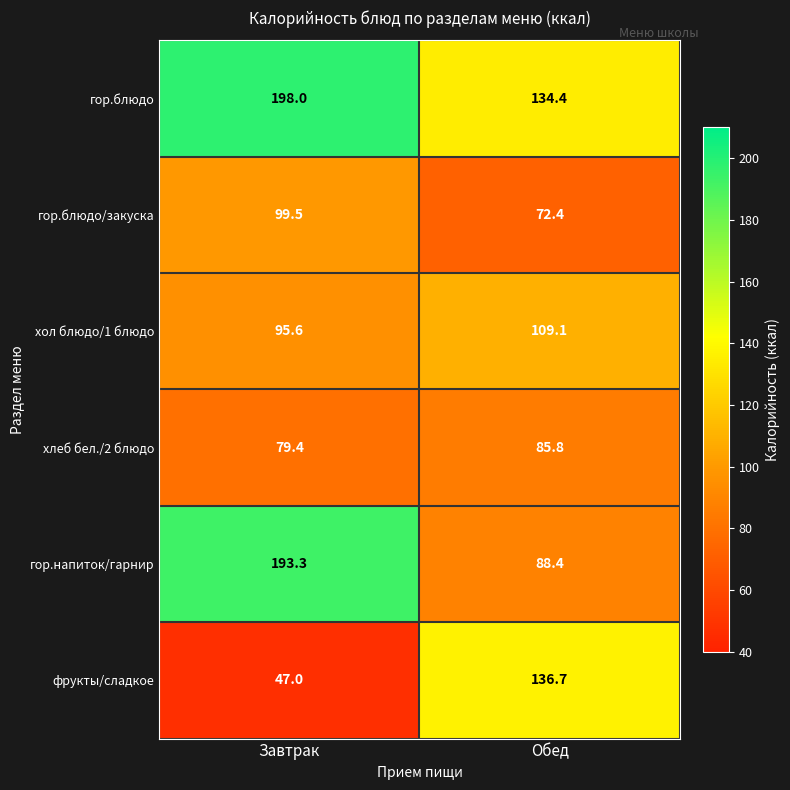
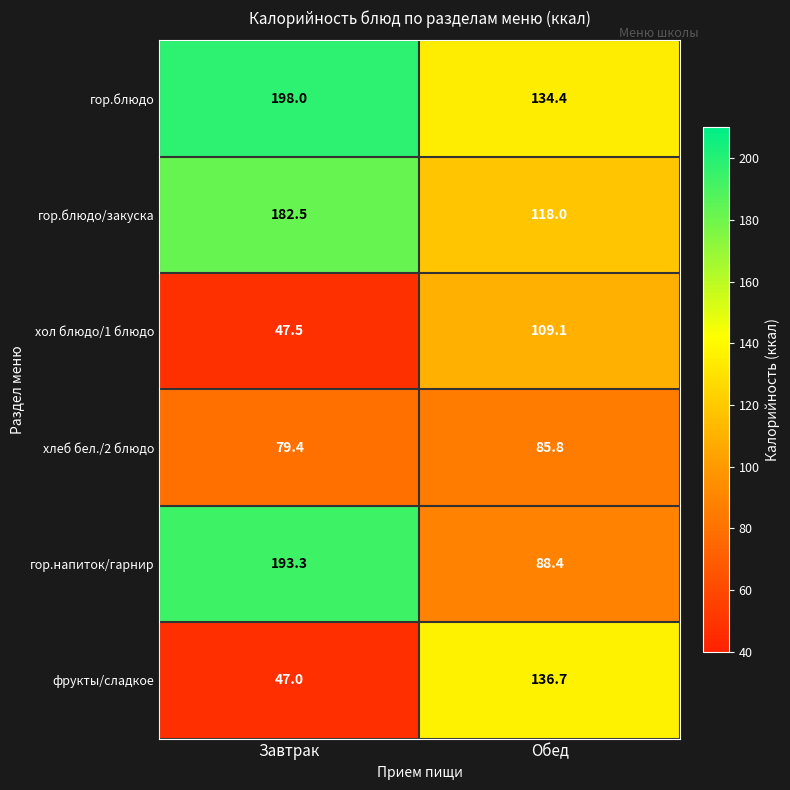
  {
    "гор.блюдо": {
      "Завтрак": 198.0,
      "Обед": 134.4
    },
    "гор.блюдо/закуска": {
-     "Завтрак": 99.5,
-     "Обед": 72.4
+     "Завтрак": 182.5,
+     "Обед": 118.0
    },
    "хол блюдо/1 блюдо": {
-     "Завтрак": 95.6,
+     "Завтрак": 47.5,
      "Обед": 109.1
    },
    "хлеб бел./2 блюдо": {
      "Завтрак": 79.4,
      "Обед": 85.8
    },
    "гор.напиток/гарнир": {
      "Завтрак": 193.3,
      "Обед": 88.4
    },
    "фрукты/сладкое": {
      "Завтрак": 47.0,
      "Обед": 136.7
    }
  }
